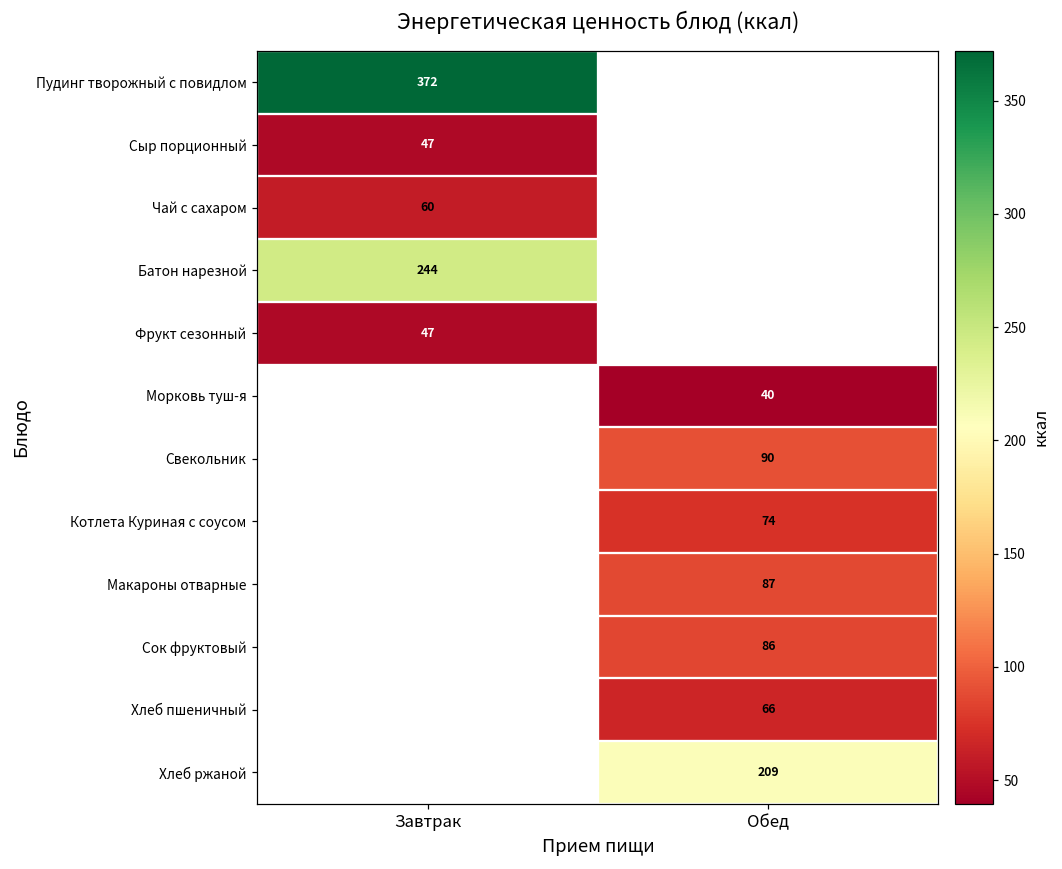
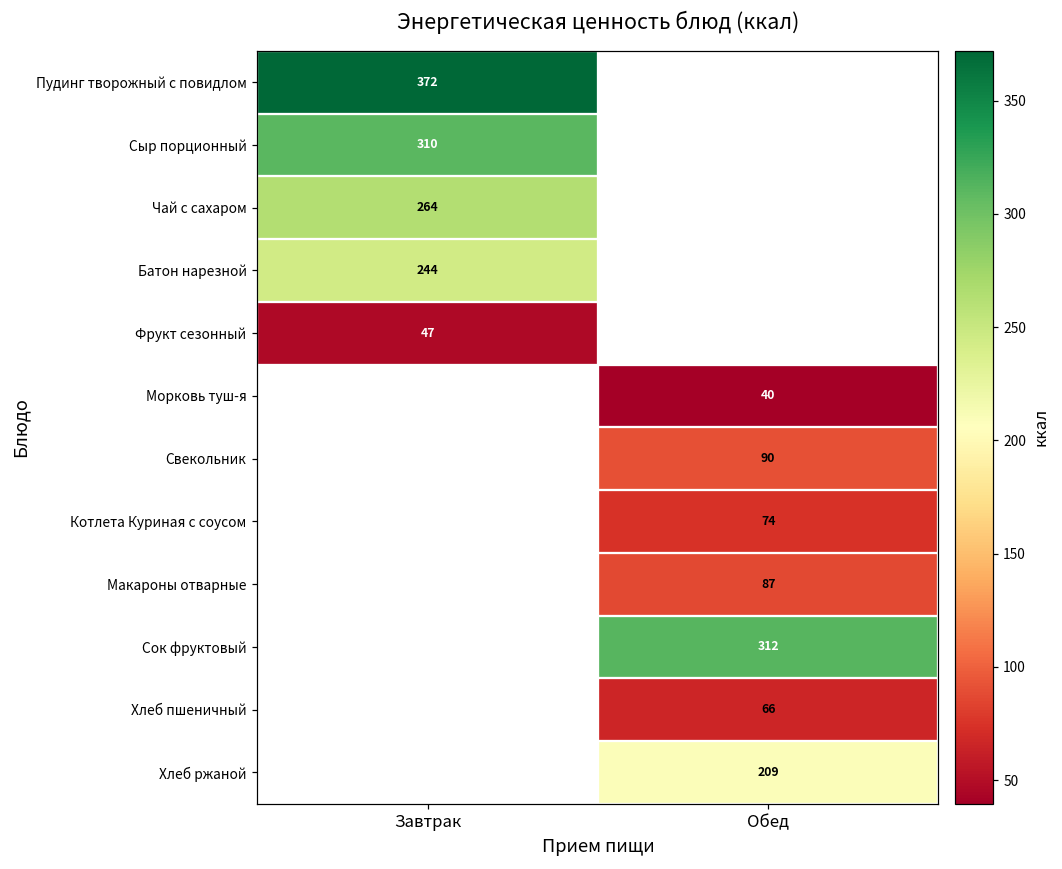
  {
    "Пудинг творожный с повидлом": {
      "Завтрак": 372
    },
    "Сыр порционный": {
-     "Завтрак": 47
+     "Завтрак": 310
    },
    "Чай с сахаром": {
-     "Завтрак": 60
+     "Завтрак": 264
    },
    "Батон нарезной": {
      "Завтрак": 244
    },
    "Фрукт сезонный": {
      "Завтрак": 47
    },
    "Морковь туш-я": {
      "Обед": 40
    },
    "Свекольник": {
      "Обед": 90
    },
    "Котлета Куриная с соусом": {
      "Обед": 74
    },
    "Макароны отварные": {
      "Обед": 87
    },
    "Сок фруктовый": {
-     "Обед": 86
+     "Обед": 312
    },
    "Хлеб пшеничный": {
      "Обед": 66
    },
    "Хлеб ржаной": {
      "Обед": 209
    }
  }
